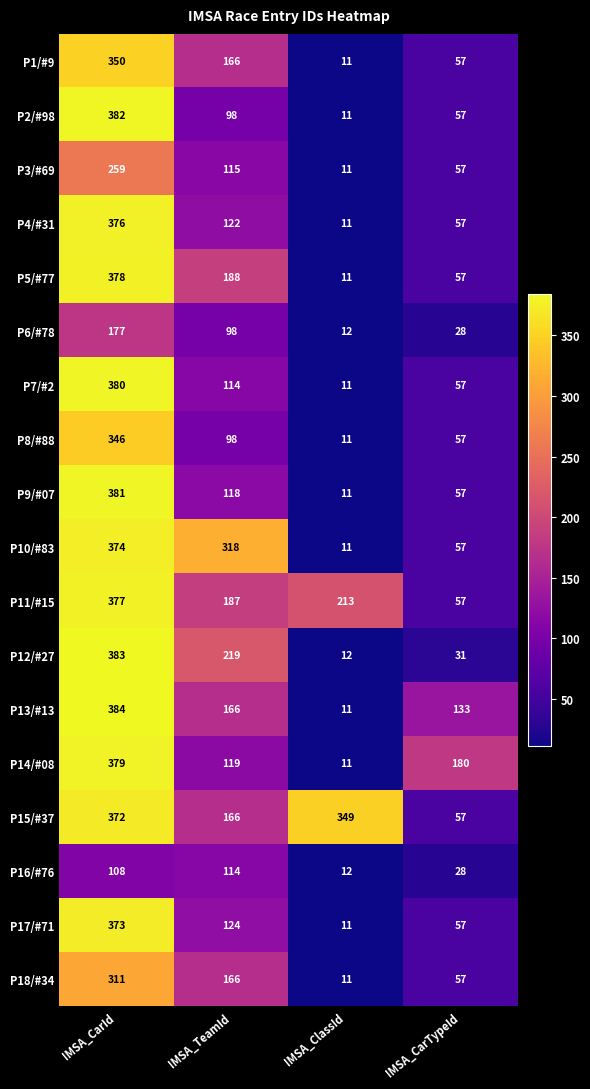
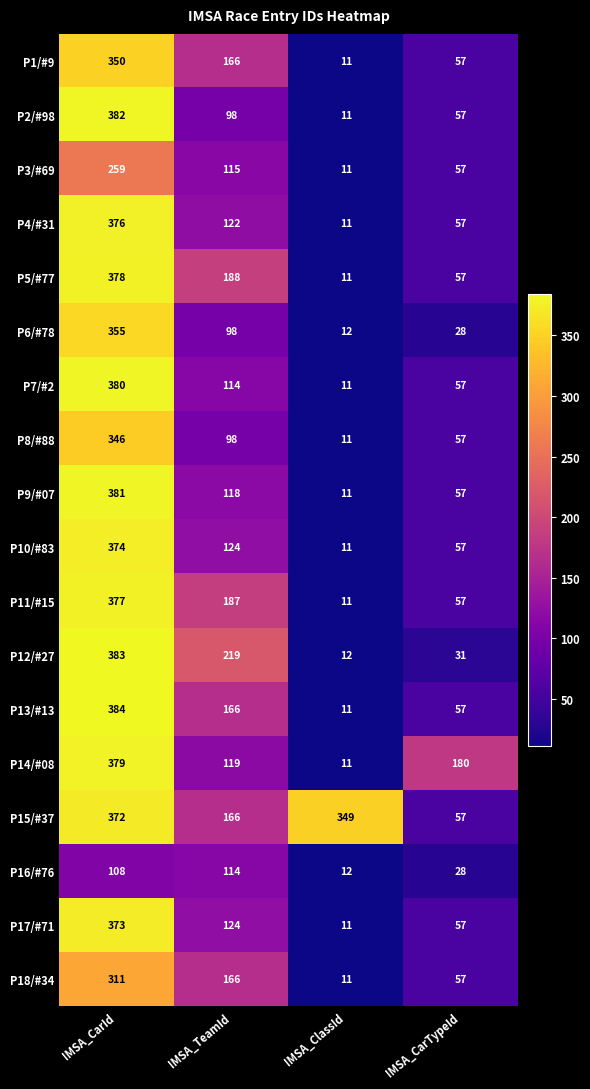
  {
    "P1/#9": {
      "IMSA_CarId": 350,
      "IMSA_TeamId": 166,
      "IMSA_ClassId": 11,
      "IMSA_CarTypeId": 57
    },
    "P2/#98": {
      "IMSA_CarId": 382,
      "IMSA_TeamId": 98,
      "IMSA_ClassId": 11,
      "IMSA_CarTypeId": 57
    },
    "P3/#69": {
      "IMSA_CarId": 259,
      "IMSA_TeamId": 115,
      "IMSA_ClassId": 11,
      "IMSA_CarTypeId": 57
    },
    "P4/#31": {
      "IMSA_CarId": 376,
      "IMSA_TeamId": 122,
      "IMSA_ClassId": 11,
      "IMSA_CarTypeId": 57
    },
    "P5/#77": {
      "IMSA_CarId": 378,
      "IMSA_TeamId": 188,
      "IMSA_ClassId": 11,
      "IMSA_CarTypeId": 57
    },
    "P6/#78": {
-     "IMSA_CarId": 177,
+     "IMSA_CarId": 355,
      "IMSA_TeamId": 98,
      "IMSA_ClassId": 12,
      "IMSA_CarTypeId": 28
    },
    "P7/#2": {
      "IMSA_CarId": 380,
      "IMSA_TeamId": 114,
      "IMSA_ClassId": 11,
      "IMSA_CarTypeId": 57
    },
    "P8/#88": {
      "IMSA_CarId": 346,
      "IMSA_TeamId": 98,
      "IMSA_ClassId": 11,
      "IMSA_CarTypeId": 57
    },
    "P9/#07": {
      "IMSA_CarId": 381,
      "IMSA_TeamId": 118,
      "IMSA_ClassId": 11,
      "IMSA_CarTypeId": 57
    },
    "P10/#83": {
      "IMSA_CarId": 374,
-     "IMSA_TeamId": 318,
+     "IMSA_TeamId": 124,
      "IMSA_ClassId": 11,
      "IMSA_CarTypeId": 57
    },
    "P11/#15": {
      "IMSA_CarId": 377,
      "IMSA_TeamId": 187,
-     "IMSA_ClassId": 213,
+     "IMSA_ClassId": 11,
      "IMSA_CarTypeId": 57
    },
    "P12/#27": {
      "IMSA_CarId": 383,
      "IMSA_TeamId": 219,
      "IMSA_ClassId": 12,
      "IMSA_CarTypeId": 31
    },
    "P13/#13": {
      "IMSA_CarId": 384,
      "IMSA_TeamId": 166,
      "IMSA_ClassId": 11,
-     "IMSA_CarTypeId": 133
+     "IMSA_CarTypeId": 57
    },
    "P14/#08": {
      "IMSA_CarId": 379,
      "IMSA_TeamId": 119,
      "IMSA_ClassId": 11,
      "IMSA_CarTypeId": 180
    },
    "P15/#37": {
      "IMSA_CarId": 372,
      "IMSA_TeamId": 166,
      "IMSA_ClassId": 349,
      "IMSA_CarTypeId": 57
    },
    "P16/#76": {
      "IMSA_CarId": 108,
      "IMSA_TeamId": 114,
      "IMSA_ClassId": 12,
      "IMSA_CarTypeId": 28
    },
    "P17/#71": {
      "IMSA_CarId": 373,
      "IMSA_TeamId": 124,
      "IMSA_ClassId": 11,
      "IMSA_CarTypeId": 57
    },
    "P18/#34": {
      "IMSA_CarId": 311,
      "IMSA_TeamId": 166,
      "IMSA_ClassId": 11,
      "IMSA_CarTypeId": 57
    }
  }
